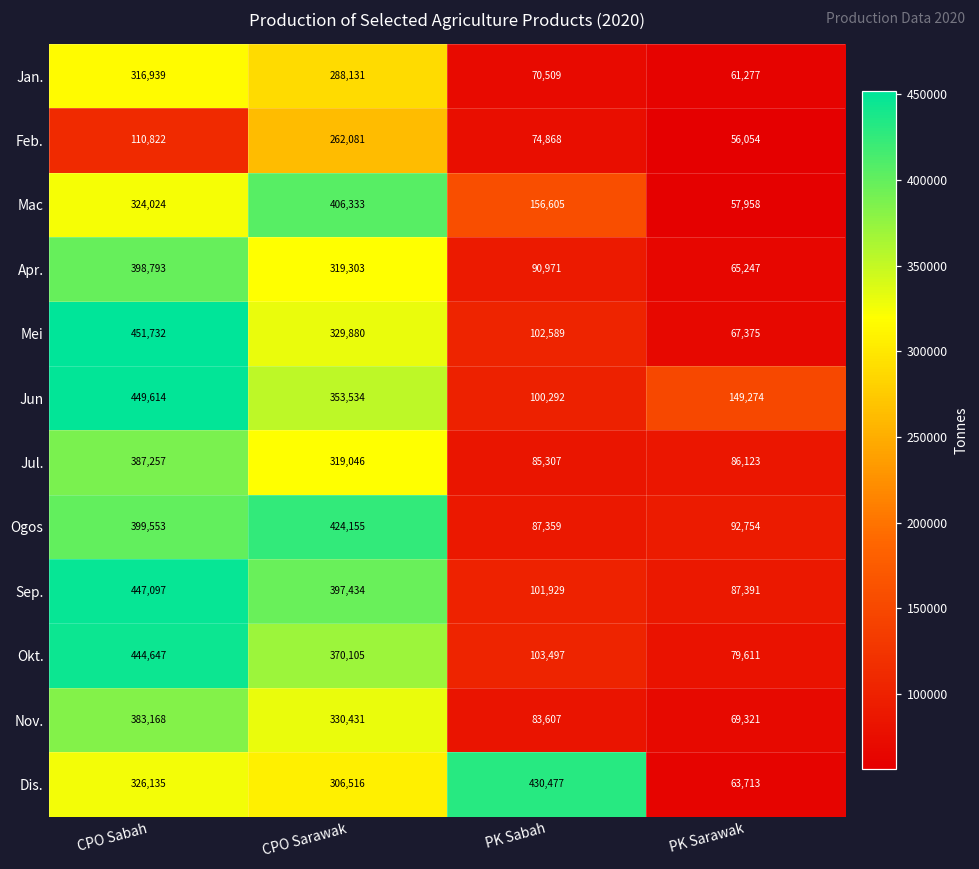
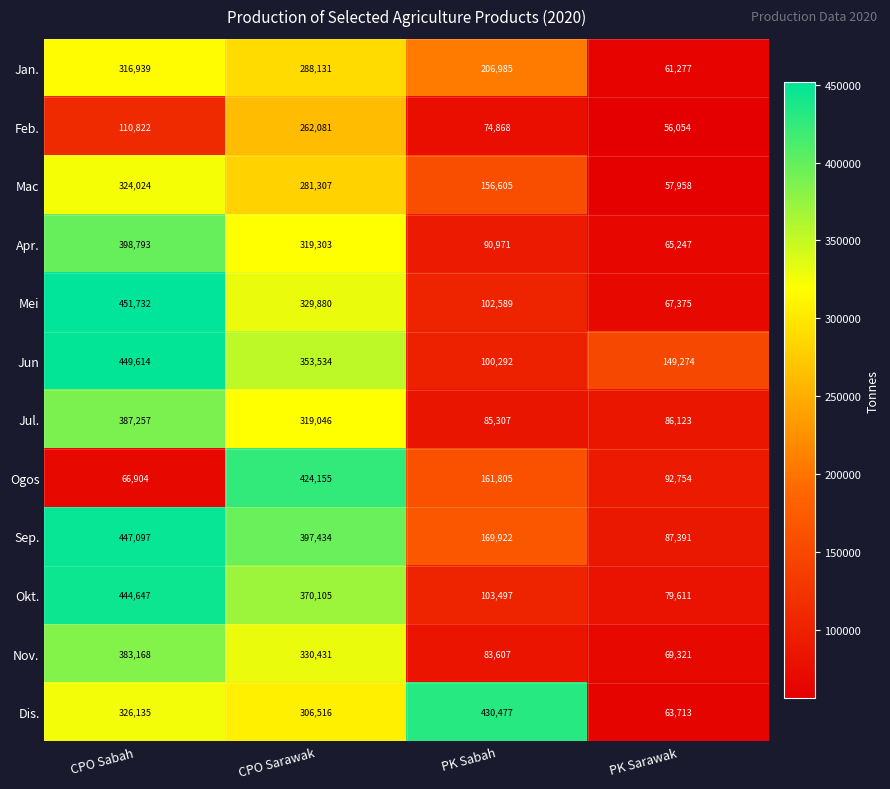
  {
    "Jan.": {
      "CPO Sabah": "316,939",
      "CPO Sarawak": "288,131",
-     "PK Sabah": "70,509",
+     "PK Sabah": "206,985",
      "PK Sarawak": "61,277"
    },
    "Feb.": {
      "CPO Sabah": "110,822",
      "CPO Sarawak": "262,081",
      "PK Sabah": "74,868",
      "PK Sarawak": "56,054"
    },
    "Mac": {
      "CPO Sabah": "324,024",
-     "CPO Sarawak": "406,333",
+     "CPO Sarawak": "281,307",
      "PK Sabah": "156,605",
      "PK Sarawak": "57,958"
    },
    "Apr.": {
      "CPO Sabah": "398,793",
      "CPO Sarawak": "319,303",
      "PK Sabah": "90,971",
      "PK Sarawak": "65,247"
    },
    "Mei": {
      "CPO Sabah": "451,732",
      "CPO Sarawak": "329,880",
      "PK Sabah": "102,589",
      "PK Sarawak": "67,375"
    },
    "Jun": {
      "CPO Sabah": "449,614",
      "CPO Sarawak": "353,534",
      "PK Sabah": "100,292",
      "PK Sarawak": "149,274"
    },
    "Jul.": {
      "CPO Sabah": "387,257",
      "CPO Sarawak": "319,046",
      "PK Sabah": "85,307",
      "PK Sarawak": "86,123"
    },
    "Ogos": {
-     "CPO Sabah": "399,553",
+     "CPO Sabah": "66,904",
      "CPO Sarawak": "424,155",
-     "PK Sabah": "87,359",
+     "PK Sabah": "161,805",
      "PK Sarawak": "92,754"
    },
    "Sep.": {
      "CPO Sabah": "447,097",
      "CPO Sarawak": "397,434",
-     "PK Sabah": "101,929",
+     "PK Sabah": "169,922",
      "PK Sarawak": "87,391"
    },
    "Okt.": {
      "CPO Sabah": "444,647",
      "CPO Sarawak": "370,105",
      "PK Sabah": "103,497",
      "PK Sarawak": "79,611"
    },
    "Nov.": {
      "CPO Sabah": "383,168",
      "CPO Sarawak": "330,431",
      "PK Sabah": "83,607",
      "PK Sarawak": "69,321"
    },
    "Dis.": {
      "CPO Sabah": "326,135",
      "CPO Sarawak": "306,516",
      "PK Sabah": "430,477",
      "PK Sarawak": "63,713"
    }
  }
